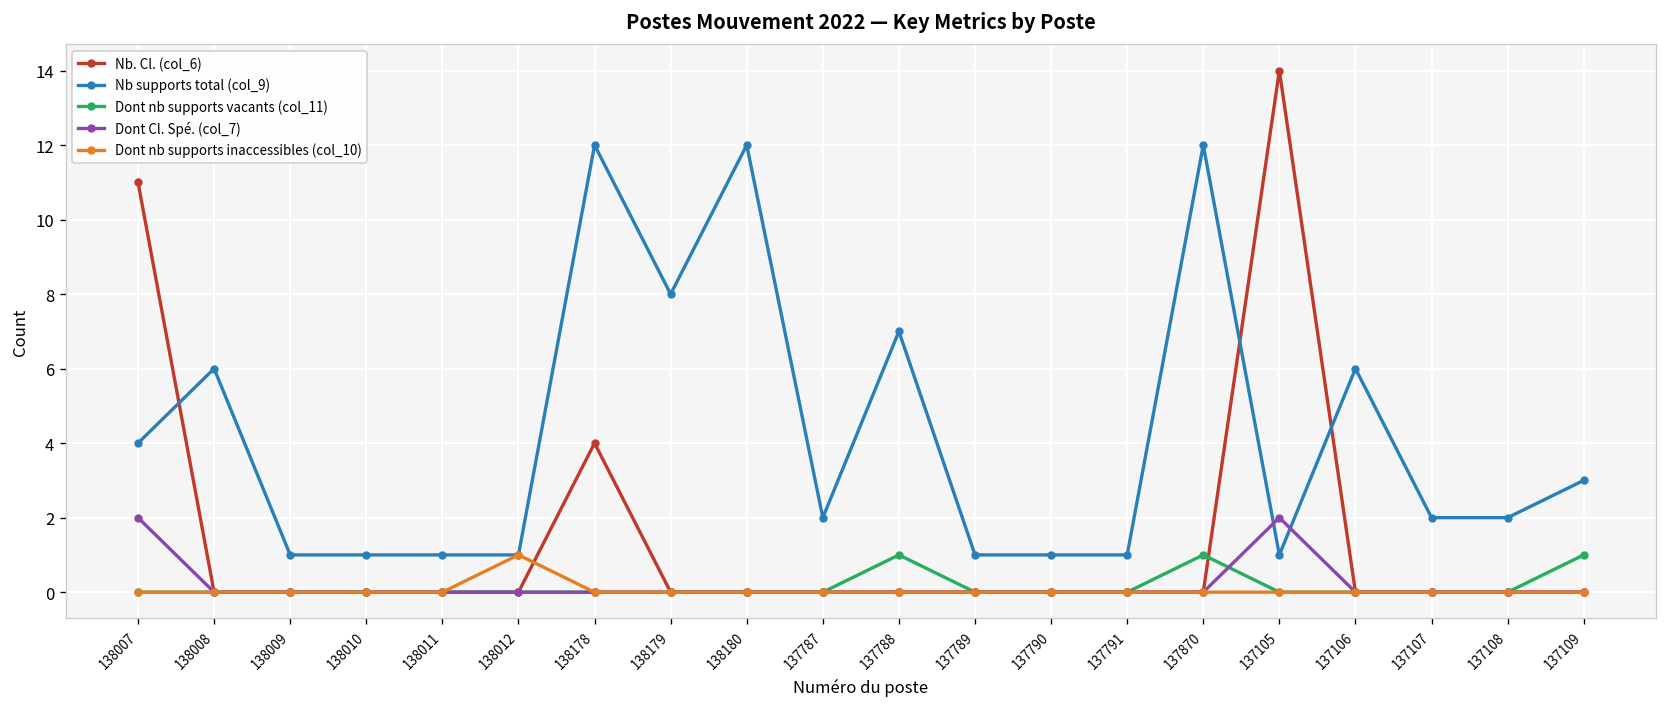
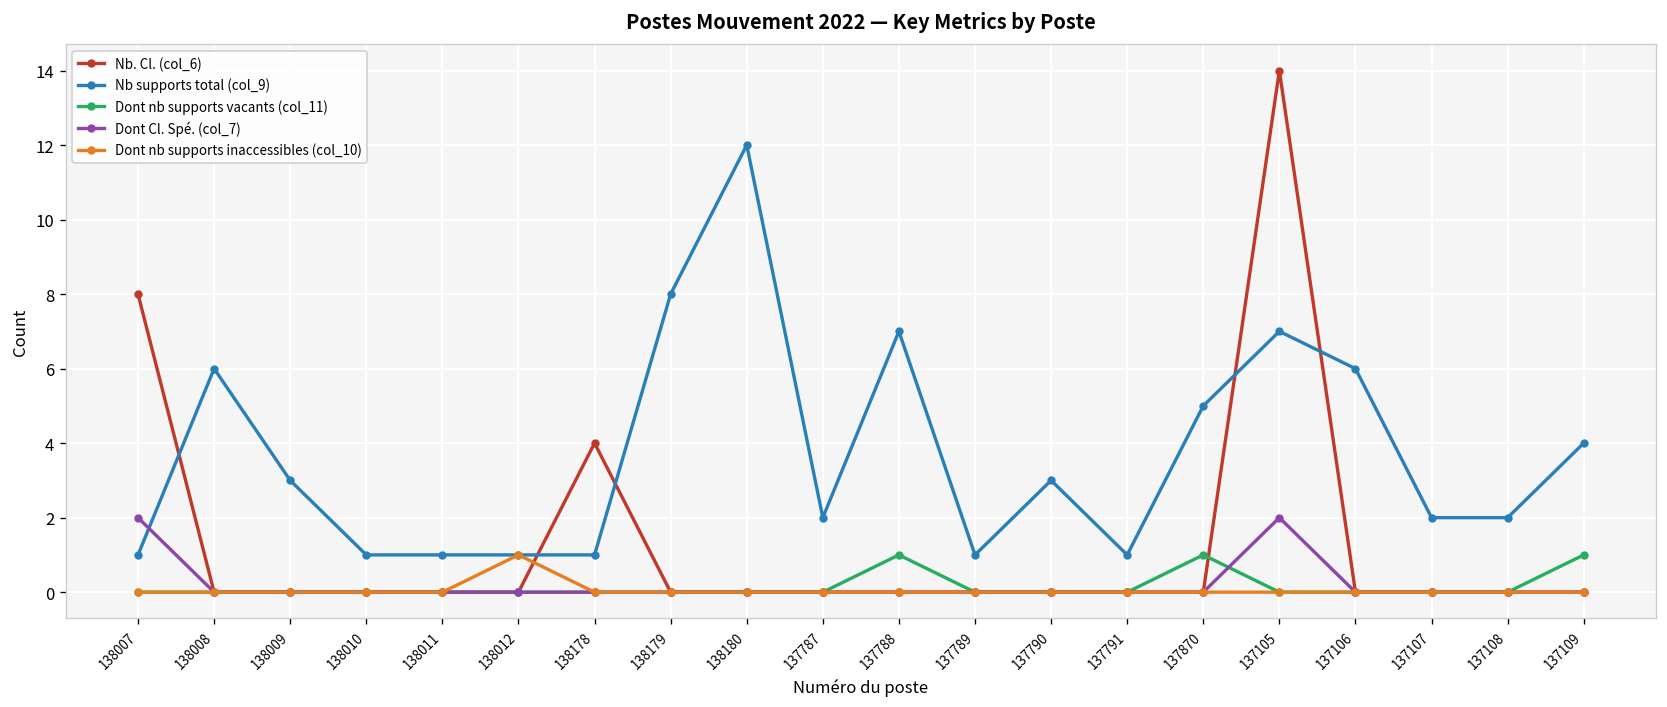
  {
    "Nb. Cl. (col_6)": {
-     "138007": 11,
+     "138007": 8,
      "138178": 4,
      "137105": 14
    },
    "Nb supports total (col_9)": {
-     "138007": 4,
+     "138007": 1,
      "138008": 6,
-     "138009": 1,
+     "138009": 3,
      "138010": 1,
      "138011": 1,
-     "138178": 12,
+     "138178": 1,
      "138179": 8,
      "138180": 12,
      "137787": 2,
      "137788": 7,
      "137789": 1,
-     "137790": 1,
+     "137790": 3,
      "137791": 1,
-     "137870": 12,
-     "137105": 1,
+     "137870": 5,
+     "137105": 7,
      "137106": 6,
      "137107": 2,
      "137108": 2,
-     "137109": 3
+     "137109": 4
    },
    "Dont nb supports vacants (col_11)": {
      "137788": 1,
      "137870": 1,
      "137109": 1
    },
    "Dont Cl. Spé. (col_7)": {
      "138007": 2,
      "137105": 2
    }
  }
